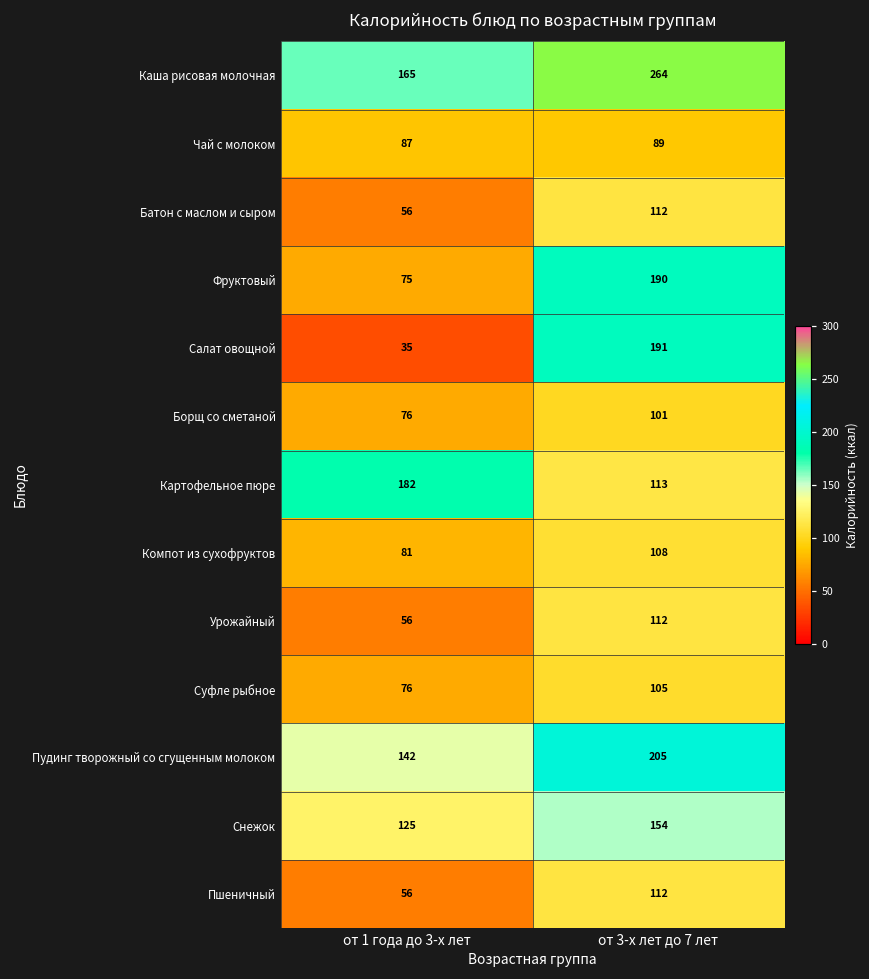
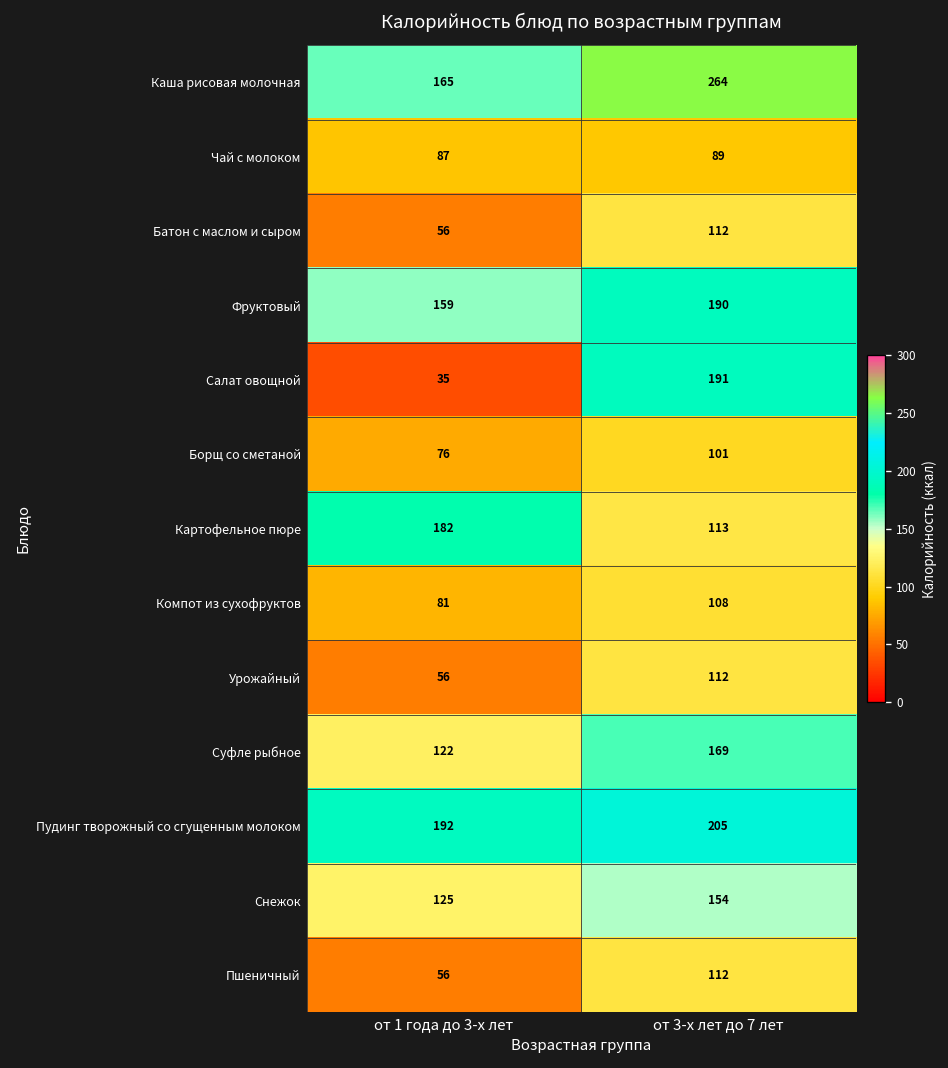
  {
    "Каша рисовая молочная": {
      "от 1 года до 3-х лет": 165,
      "от 3-х лет до 7 лет": 264
    },
    "Чай с молоком": {
      "от 1 года до 3-х лет": 87,
      "от 3-х лет до 7 лет": 89
    },
    "Батон с маслом и сыром": {
      "от 1 года до 3-х лет": 56,
      "от 3-х лет до 7 лет": 112
    },
    "Фруктовый": {
-     "от 1 года до 3-х лет": 75,
+     "от 1 года до 3-х лет": 159,
      "от 3-х лет до 7 лет": 190
    },
    "Салат овощной": {
      "от 1 года до 3-х лет": 35,
      "от 3-х лет до 7 лет": 191
    },
    "Борщ со сметаной": {
      "от 1 года до 3-х лет": 76,
      "от 3-х лет до 7 лет": 101
    },
    "Картофельное пюре": {
      "от 1 года до 3-х лет": 182,
      "от 3-х лет до 7 лет": 113
    },
    "Компот из сухофруктов": {
      "от 1 года до 3-х лет": 81,
      "от 3-х лет до 7 лет": 108
    },
    "Урожайный": {
      "от 1 года до 3-х лет": 56,
      "от 3-х лет до 7 лет": 112
    },
    "Суфле рыбное": {
-     "от 1 года до 3-х лет": 76,
-     "от 3-х лет до 7 лет": 105
+     "от 1 года до 3-х лет": 122,
+     "от 3-х лет до 7 лет": 169
    },
    "Пудинг творожный со сгущенным молоком": {
-     "от 1 года до 3-х лет": 142,
+     "от 1 года до 3-х лет": 192,
      "от 3-х лет до 7 лет": 205
    },
    "Снежок": {
      "от 1 года до 3-х лет": 125,
      "от 3-х лет до 7 лет": 154
    },
    "Пшеничный": {
      "от 1 года до 3-х лет": 56,
      "от 3-х лет до 7 лет": 112
    }
  }
